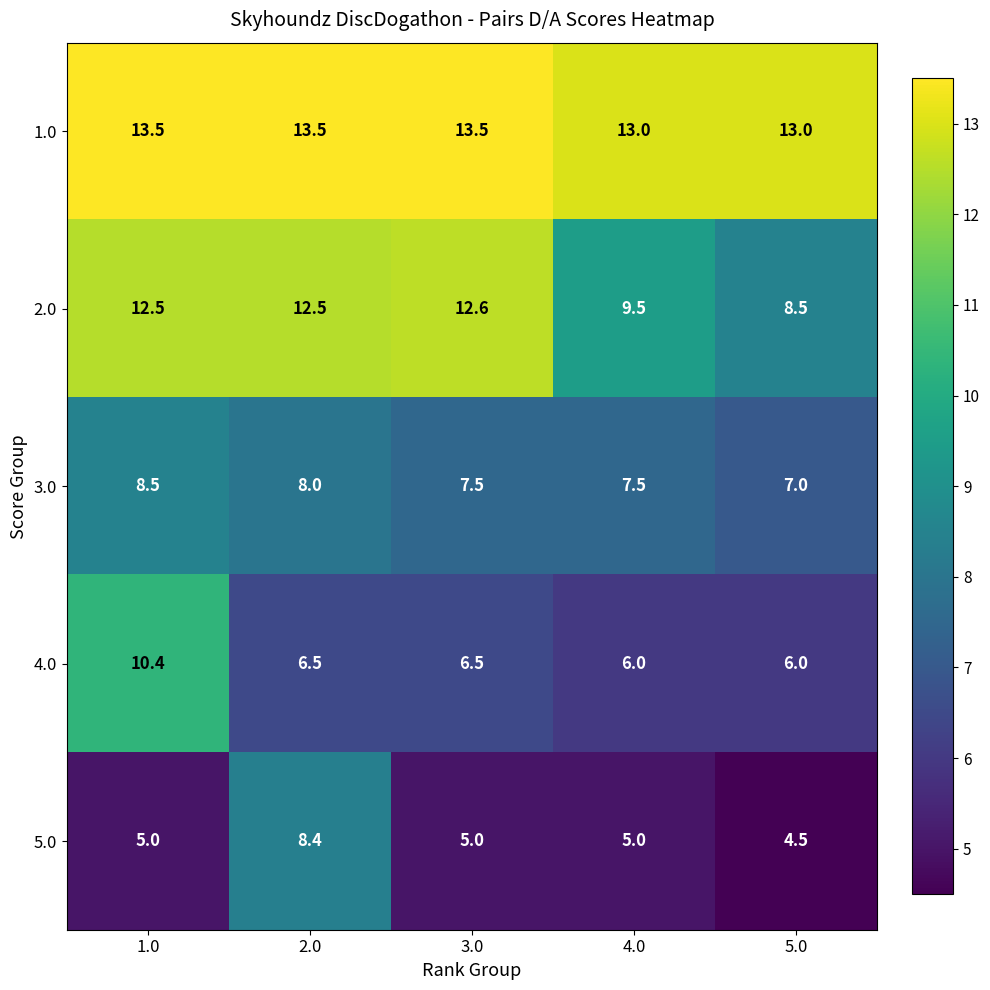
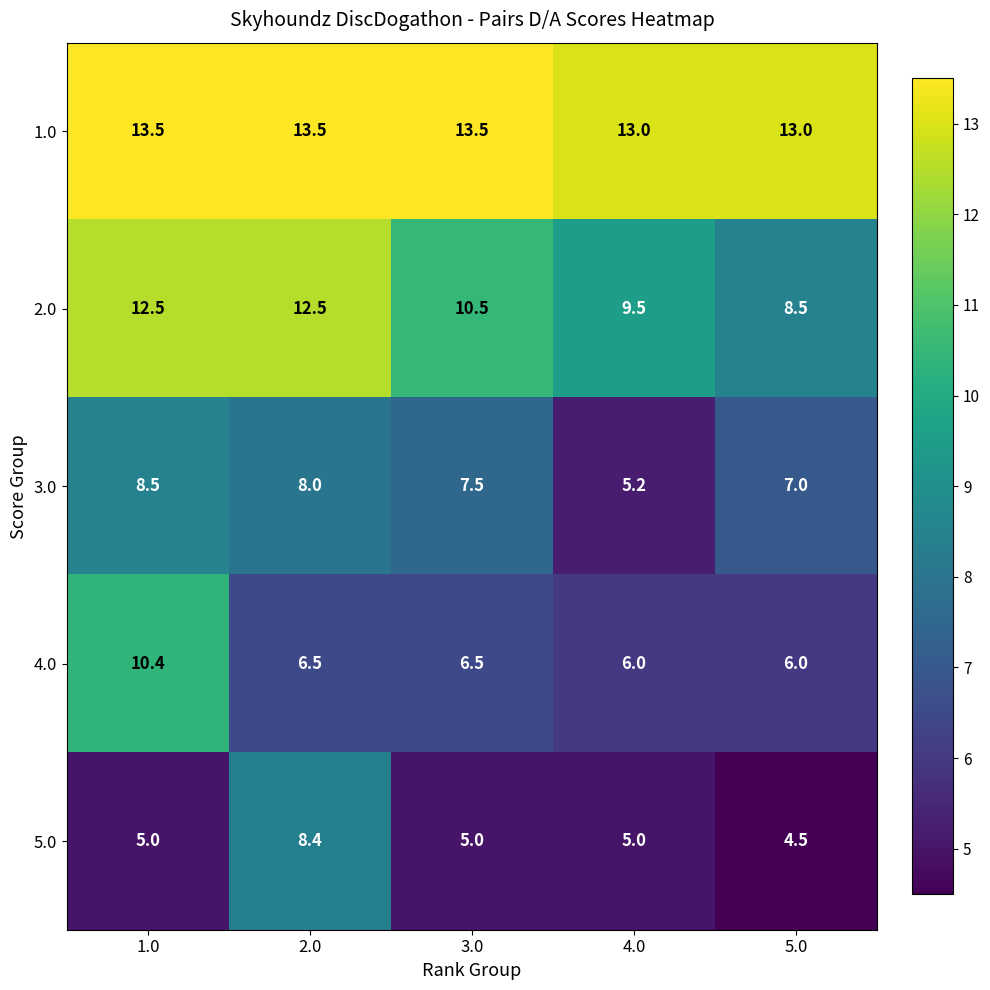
  {
    "1.0": {
      "1.0": 13.5,
      "2.0": 13.5,
      "3.0": 13.5,
      "4.0": 13.0,
      "5.0": 13.0
    },
    "2.0": {
      "1.0": 12.5,
      "2.0": 12.5,
-     "3.0": 12.6,
+     "3.0": 10.5,
      "4.0": 9.5,
      "5.0": 8.5
    },
    "3.0": {
      "1.0": 8.5,
      "2.0": 8.0,
      "3.0": 7.5,
-     "4.0": 7.5,
+     "4.0": 5.2,
      "5.0": 7.0
    },
    "4.0": {
      "1.0": 10.4,
      "2.0": 6.5,
      "3.0": 6.5,
      "4.0": 6.0,
      "5.0": 6.0
    },
    "5.0": {
      "1.0": 5.0,
      "2.0": 8.4,
      "3.0": 5.0,
      "4.0": 5.0,
      "5.0": 4.5
    }
  }
